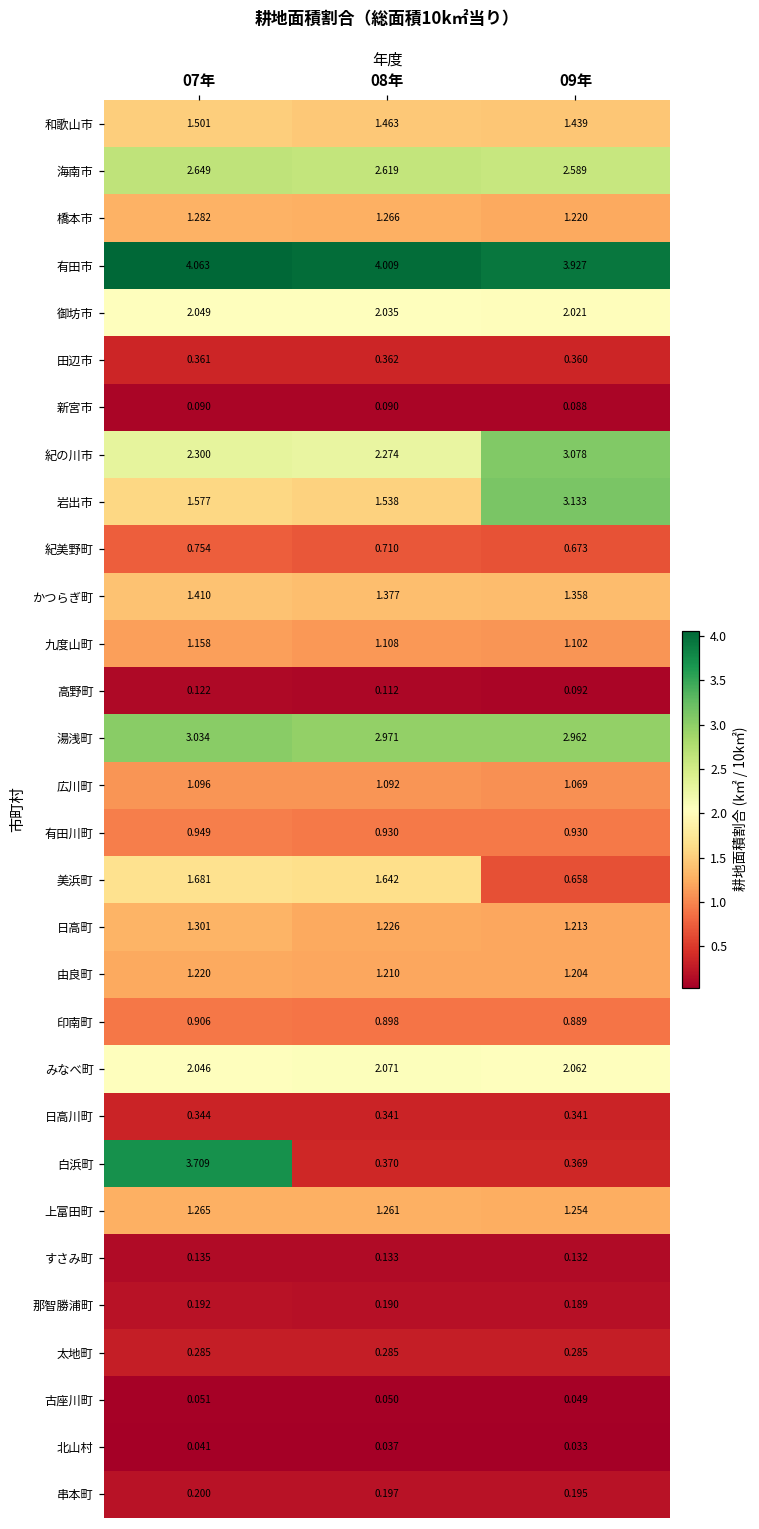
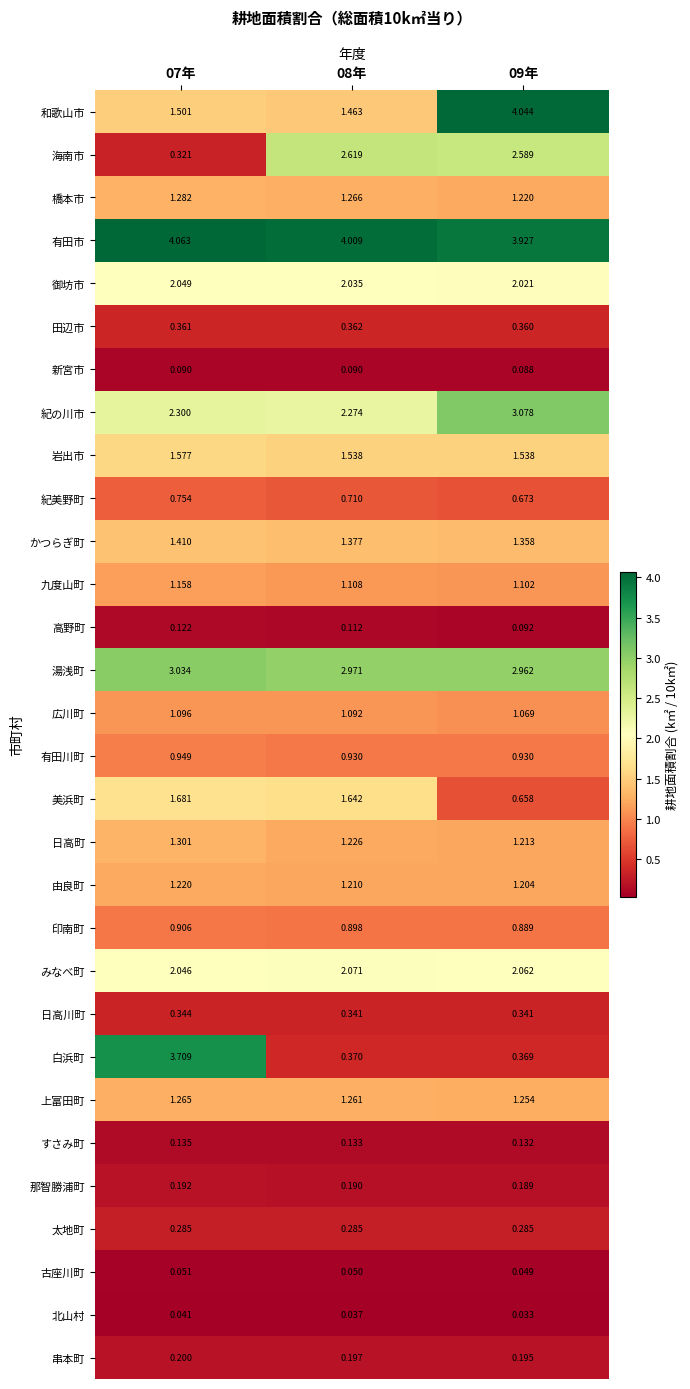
  {
    "和歌山市": {
      "07年": 1.501,
      "08年": 1.463,
-     "09年": 1.439
+     "09年": 4.044
    },
    "海南市": {
-     "07年": 2.649,
+     "07年": 0.321,
      "08年": 2.619,
      "09年": 2.589
    },
    "橋本市": {
      "07年": 1.282,
      "08年": 1.266,
      "09年": 1.220
    },
    "有田市": {
      "07年": 4.063,
      "08年": 4.009,
      "09年": 3.927
    },
    "御坊市": {
      "07年": 2.049,
      "08年": 2.035,
      "09年": 2.021
    },
    "田辺市": {
      "07年": 0.361,
      "08年": 0.362,
      "09年": 0.360
    },
    "新宮市": {
      "07年": 0.090,
      "08年": 0.090,
      "09年": 0.088
    },
    "紀の川市": {
      "07年": 2.300,
      "08年": 2.274,
      "09年": 3.078
    },
    "岩出市": {
      "07年": 1.577,
      "08年": 1.538,
-     "09年": 3.133
+     "09年": 1.538
    },
    "紀美野町": {
      "07年": 0.754,
      "08年": 0.710,
      "09年": 0.673
    },
    "かつらぎ町": {
      "07年": 1.410,
      "08年": 1.377,
      "09年": 1.358
    },
    "九度山町": {
      "07年": 1.158,
      "08年": 1.108,
      "09年": 1.102
    },
    "高野町": {
      "07年": 0.122,
      "08年": 0.112,
      "09年": 0.092
    },
    "湯浅町": {
      "07年": 3.034,
      "08年": 2.971,
      "09年": 2.962
    },
    "広川町": {
      "07年": 1.096,
      "08年": 1.092,
      "09年": 1.069
    },
    "有田川町": {
      "07年": 0.949,
      "08年": 0.930,
      "09年": 0.930
    },
    "美浜町": {
      "07年": 1.681,
      "08年": 1.642,
      "09年": 0.658
    },
    "日高町": {
      "07年": 1.301,
      "08年": 1.226,
      "09年": 1.213
    },
    "由良町": {
      "07年": 1.220,
      "08年": 1.210,
      "09年": 1.204
    },
    "印南町": {
      "07年": 0.906,
      "08年": 0.898,
      "09年": 0.889
    },
    "みなべ町": {
      "07年": 2.046,
      "08年": 2.071,
      "09年": 2.062
    },
    "日高川町": {
      "07年": 0.344,
      "08年": 0.341,
      "09年": 0.341
    },
    "白浜町": {
      "07年": 3.709,
      "08年": 0.370,
      "09年": 0.369
    },
    "上富田町": {
      "07年": 1.265,
      "08年": 1.261,
      "09年": 1.254
    },
    "すさみ町": {
      "07年": 0.135,
      "08年": 0.133,
      "09年": 0.132
    },
    "那智勝浦町": {
      "07年": 0.192,
      "08年": 0.190,
      "09年": 0.189
    },
    "太地町": {
      "07年": 0.285,
      "08年": 0.285,
      "09年": 0.285
    },
    "古座川町": {
      "07年": 0.051,
      "08年": 0.050,
      "09年": 0.049
    },
    "北山村": {
      "07年": 0.041,
      "08年": 0.037,
      "09年": 0.033
    },
    "串本町": {
      "07年": 0.200,
      "08年": 0.197,
      "09年": 0.195
    }
  }
